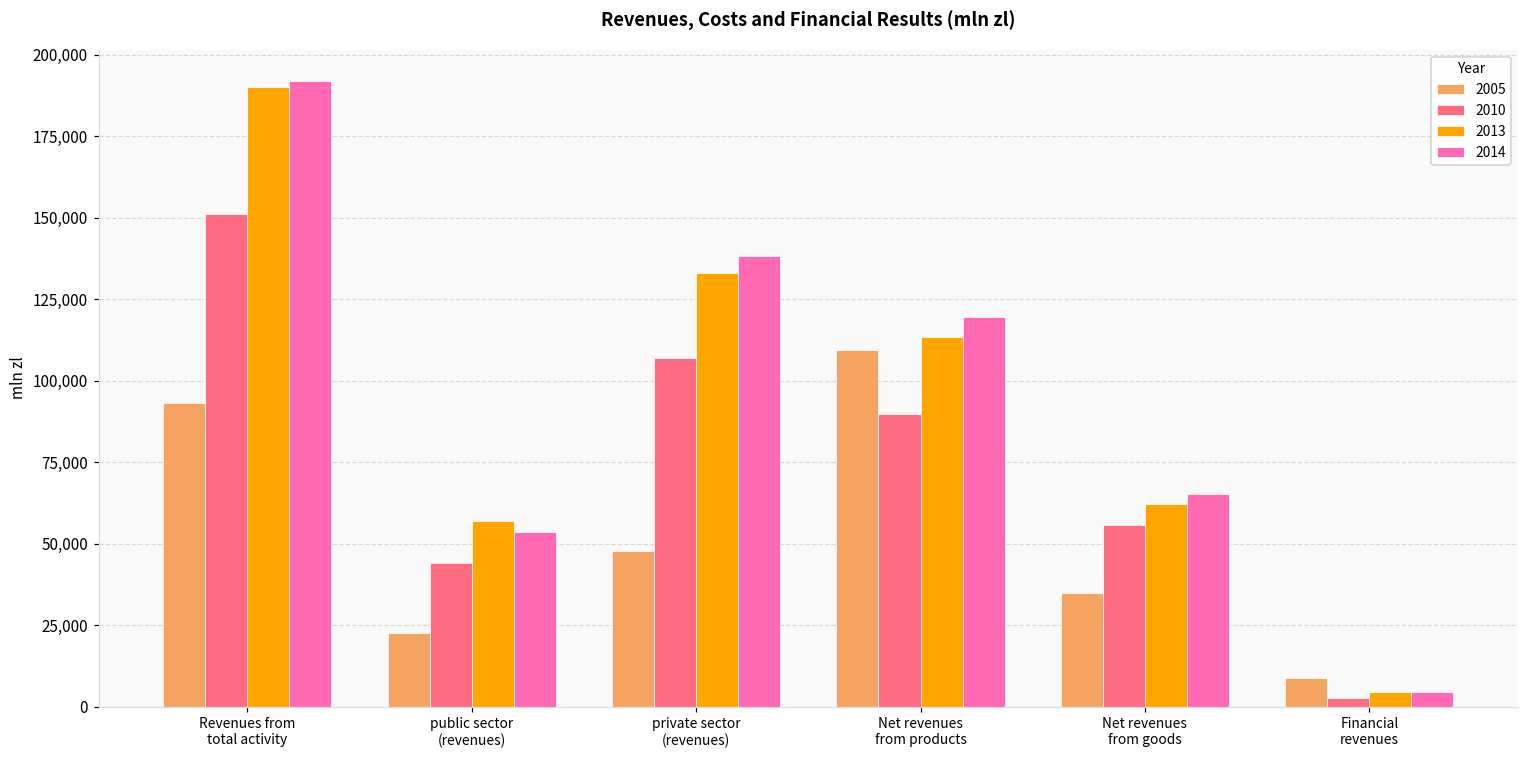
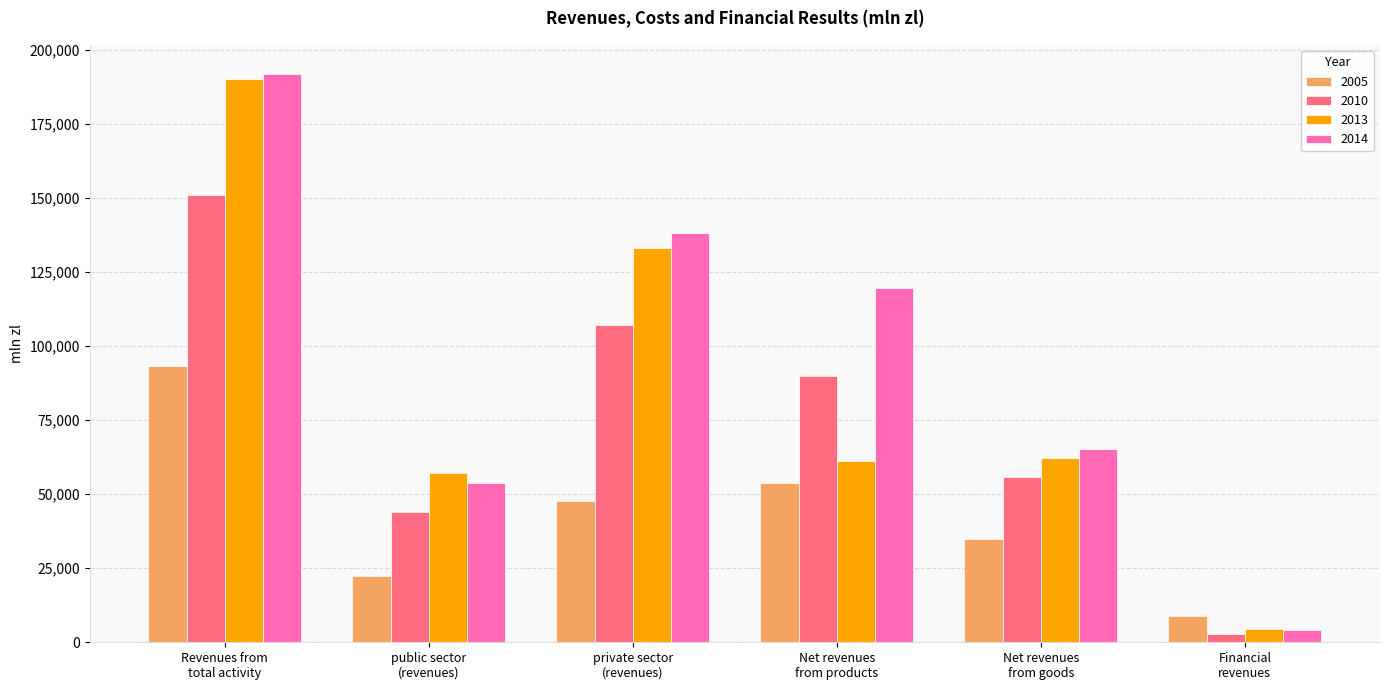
  {
    "2005": {
      "Revenues from total activity": "93,000",
      "public sector (revenues)": "23,000",
      "private sector (revenues)": "48,000",
-     "Net revenues from products": "109,000",
+     "Net revenues from products": "54,000",
      "Net revenues from goods": "35,000",
      "Financial revenues": "9,000"
    },
    "2013": {
      "Revenues from total activity": "190,000",
      "public sector (revenues)": "57,000",
      "private sector (revenues)": "133,000",
-     "Net revenues from products": "113,000",
+     "Net revenues from products": "61,000",
      "Net revenues from goods": "62,000",
      "Financial revenues": "4,000"
    }
  }
